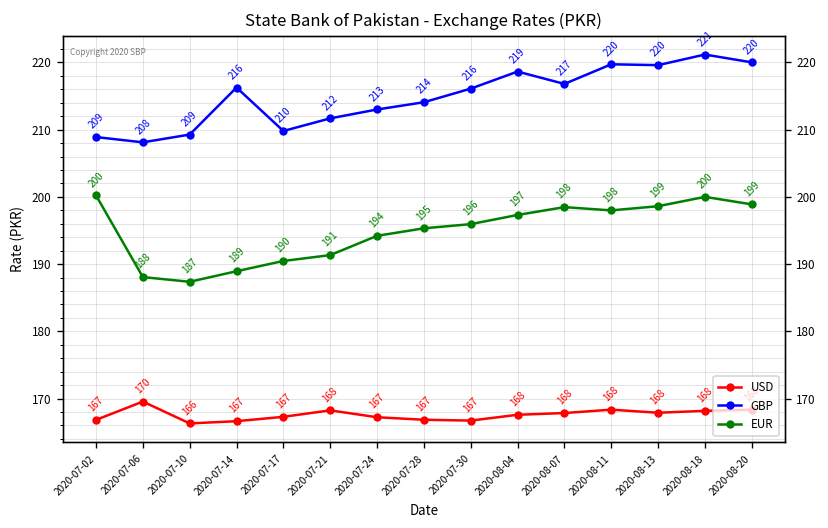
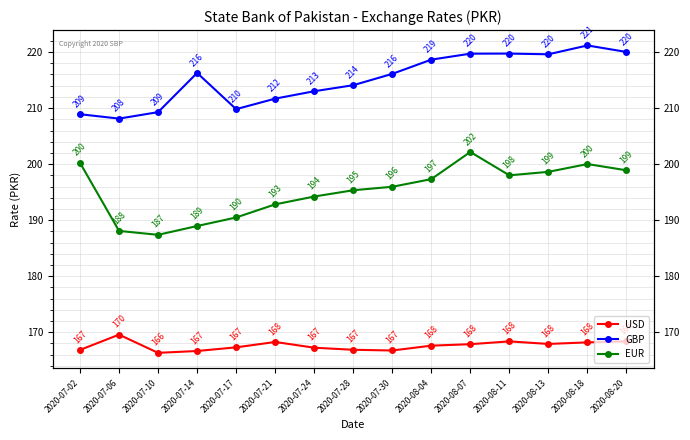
  {
    "USD": {
      "2020-07-02": 167,
      "2020-07-06": 170,
      "2020-07-10": 166,
      "2020-07-14": 167,
      "2020-07-17": 167,
      "2020-07-21": 168,
      "2020-07-24": 167,
      "2020-07-28": 167,
      "2020-07-30": 167,
      "2020-08-04": 168,
      "2020-08-07": 168,
      "2020-08-11": 168,
      "2020-08-13": 168
    },
    "GBP": {
      "2020-07-02": 209,
      "2020-07-06": 208,
      "2020-07-10": 209,
      "2020-07-14": 216,
      "2020-07-17": 210,
      "2020-07-21": 212,
      "2020-07-24": 213,
      "2020-07-28": 214,
      "2020-07-30": 216,
      "2020-08-04": 219,
-     "2020-08-07": 217,
+     "2020-08-07": 220,
      "2020-08-11": 220,
      "2020-08-13": 220,
      "2020-08-18": 221,
      "2020-08-20": 220
    },
    "EUR": {
      "2020-07-02": 200,
      "2020-07-06": 188,
      "2020-07-10": 187,
      "2020-07-14": 189,
      "2020-07-17": 190,
-     "2020-07-21": 191,
+     "2020-07-21": 193,
      "2020-07-24": 194,
      "2020-07-28": 195,
      "2020-07-30": 196,
      "2020-08-04": 197,
-     "2020-08-07": 198,
+     "2020-08-07": 202,
      "2020-08-11": 198,
      "2020-08-13": 199,
      "2020-08-18": 200,
      "2020-08-20": 199
    }
  }
